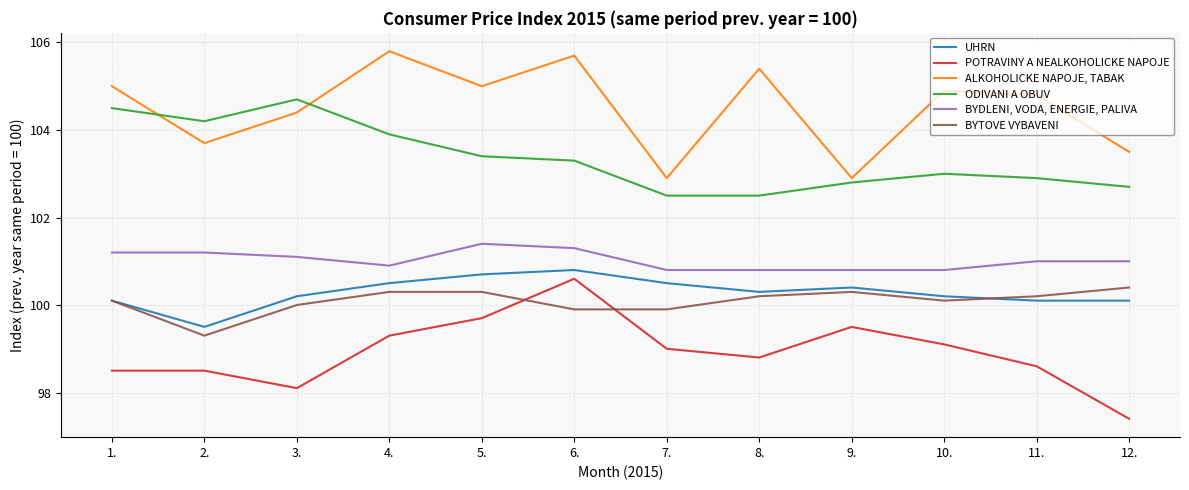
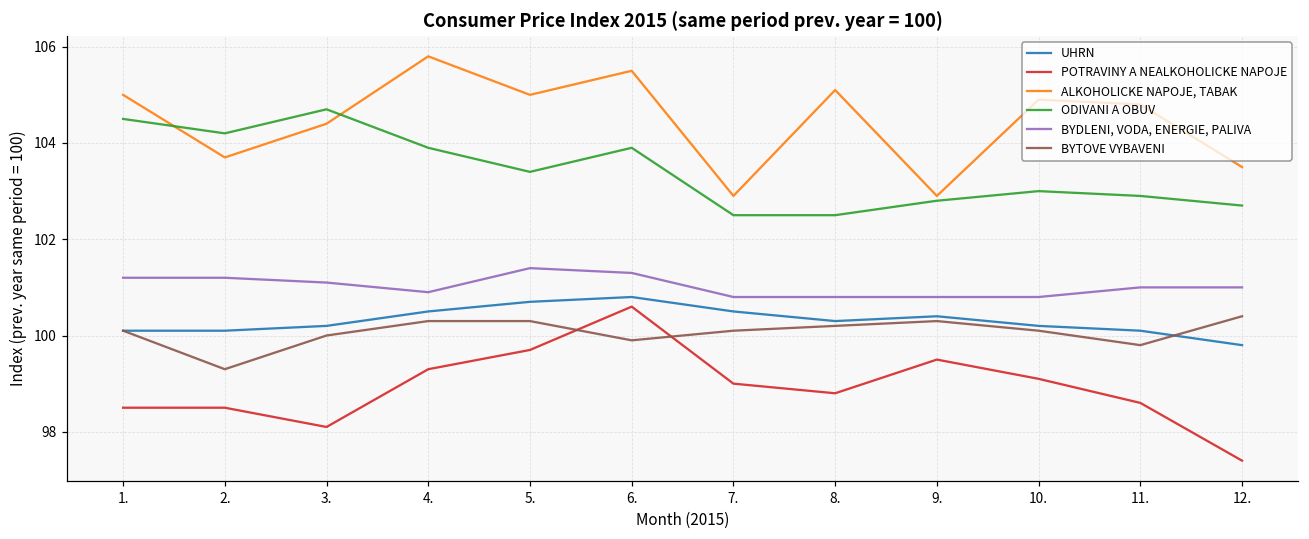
  {
    "UHRN": {
-     "2.": 99.5,
+     "2.": 100.1,
      "3.": 100.2,
      "4.": 100.5,
      "5.": 100.7,
      "6.": 100.8,
      "7.": 100.5,
      "8.": 100.3,
      "9.": 100.4,
      "10.": 100.2,
      "11.": 100.1,
-     "12.": 100.1
+     "12.": 99.8
    },
    "POTRAVINY A NEALKOHOLICKE NAPOJE": {
      "1.": 98.5,
      "2.": 98.5,
      "3.": 98.1,
      "4.": 99.3,
      "5.": 99.7,
      "6.": 100.6,
      "7.": 99.0,
      "8.": 98.8,
      "9.": 99.5,
      "10.": 99.1,
      "11.": 98.6,
      "12.": 97.4
    },
    "ALKOHOLICKE NAPOJE, TABAK": {
      "1.": 105.0,
      "2.": 103.7,
      "3.": 104.4,
      "4.": 105.8,
      "5.": 105.0,
-     "6.": 105.7,
+     "6.": 105.5,
      "7.": 102.9,
-     "8.": 105.4,
+     "8.": 105.1,
      "9.": 102.9,
      "12.": 103.5
    },
    "ODIVANI A OBUV": {
      "1.": 104.5,
      "2.": 104.2,
      "3.": 104.7,
      "4.": 103.9,
      "5.": 103.4,
-     "6.": 103.3,
+     "6.": 103.9,
      "7.": 102.5,
      "8.": 102.5,
      "9.": 102.8,
      "10.": 103.0,
      "11.": 102.9,
      "12.": 102.7
    },
    "BYDLENI, VODA, ENERGIE, PALIVA": {
      "1.": 101.2,
      "2.": 101.2,
      "3.": 101.1,
      "4.": 100.9,
      "5.": 101.4,
      "6.": 101.3,
      "7.": 100.8,
      "8.": 100.8,
      "9.": 100.8,
      "10.": 100.8,
      "11.": 101.0,
      "12.": 101.0
    },
    "BYTOVE VYBAVENI": {
      "2.": 99.3,
      "3.": 100.0,
      "4.": 100.3,
      "5.": 100.3,
      "6.": 99.9,
-     "7.": 99.9,
+     "7.": 100.1,
      "8.": 100.2,
      "9.": 100.3,
      "10.": 100.1,
-     "11.": 100.2,
+     "11.": 99.8,
      "12.": 100.4
    }
  }
